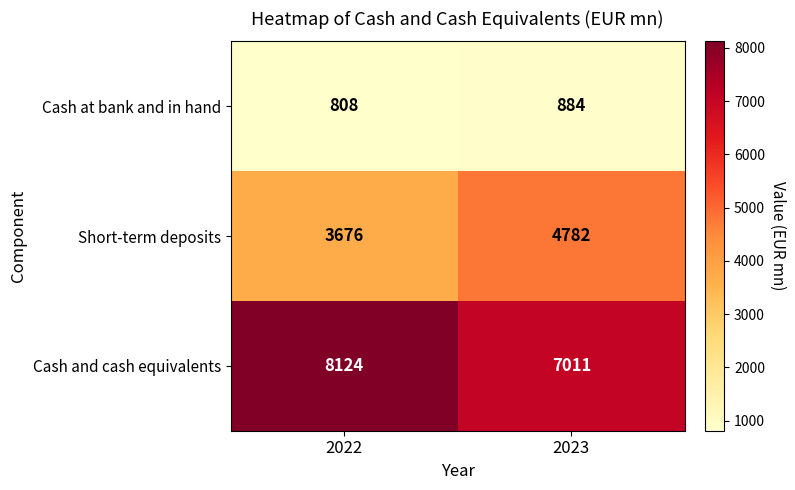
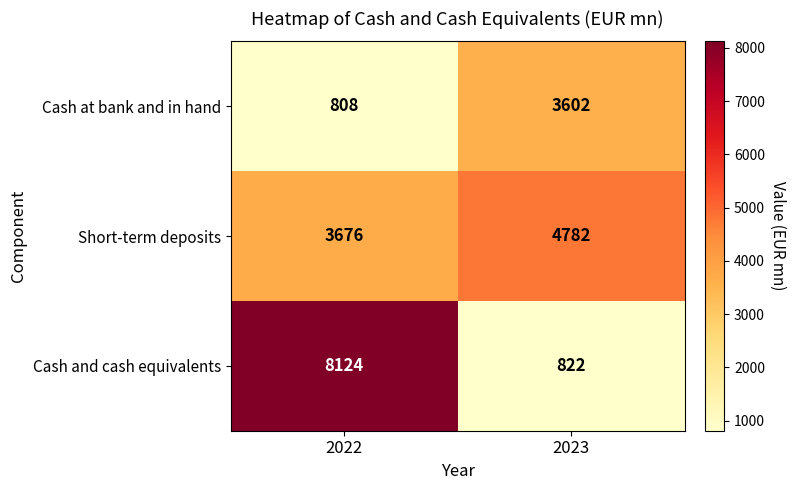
  {
    "Cash at bank and in hand": {
      "2022": 808,
-     "2023": 884
+     "2023": 3602
    },
    "Short-term deposits": {
      "2022": 3676,
      "2023": 4782
    },
    "Cash and cash equivalents": {
      "2022": 8124,
-     "2023": 7011
+     "2023": 822
    }
  }
